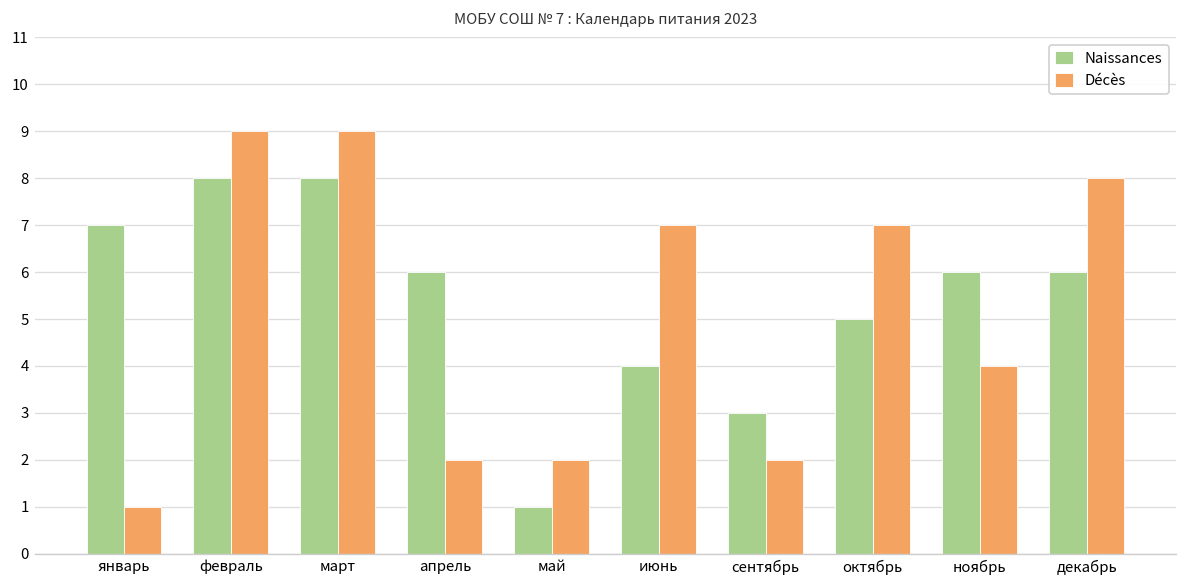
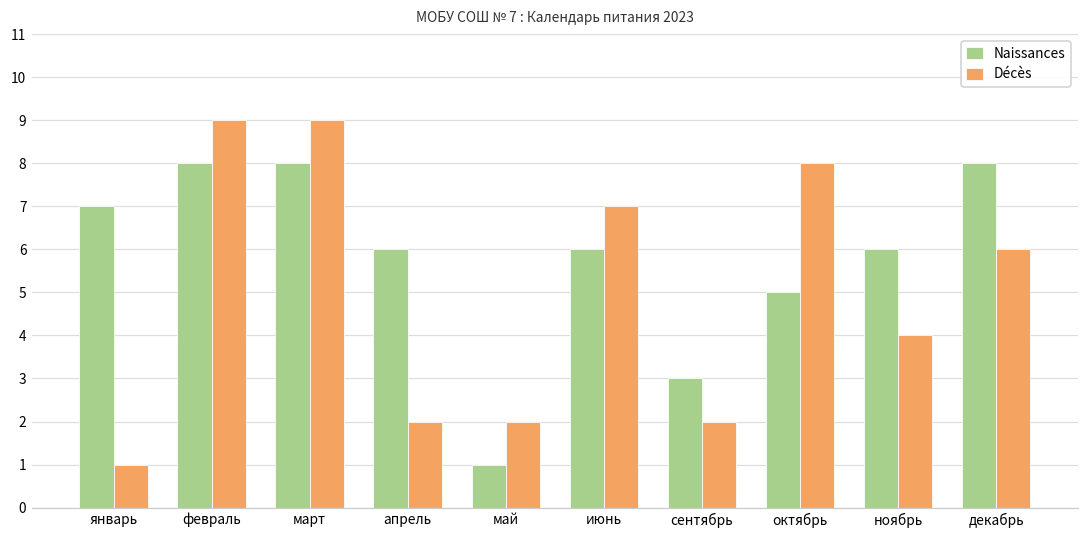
  {
    "Naissances": {
      "январь": 7,
      "февраль": 8,
      "март": 8,
      "апрель": 6,
      "май": 1,
-     "июнь": 4,
+     "июнь": 6,
      "сентябрь": 3,
      "октябрь": 5,
      "ноябрь": 6,
-     "декабрь": 6
+     "декабрь": 8
    },
    "Décès": {
      "январь": 1,
      "февраль": 9,
      "март": 9,
      "апрель": 2,
      "май": 2,
      "июнь": 7,
      "сентябрь": 2,
-     "октябрь": 7,
+     "октябрь": 8,
      "ноябрь": 4,
-     "декабрь": 8
+     "декабрь": 6
    }
  }
